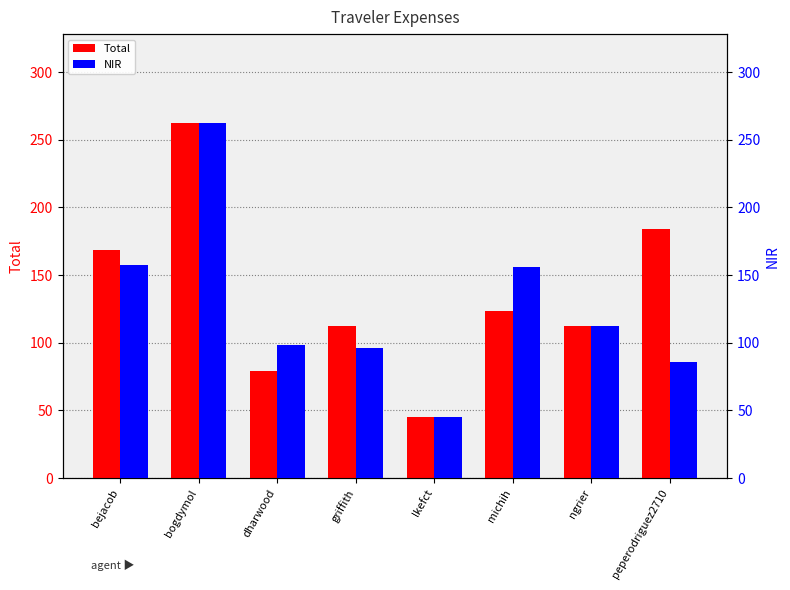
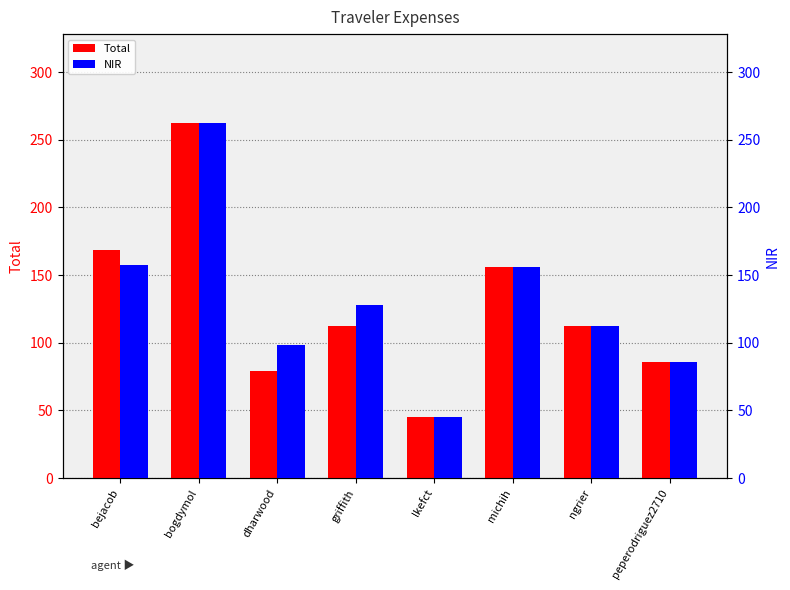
  {
    "Total": {
      "bejacob": 169,
      "bogdymol": 262,
      "dharwood": 80,
      "griffith": 113,
      "lkefct": 45,
-     "michih": 123,
+     "michih": 156,
      "ngrier": 113,
-     "peperodriguez2710": 184
+     "peperodriguez2710": 86
    },
    "NIR": {
      "bejacob": 157,
      "bogdymol": 262,
      "dharwood": 98,
-     "griffith": 96,
+     "griffith": 128,
      "lkefct": 45,
      "michih": 156,
      "ngrier": 113,
      "peperodriguez2710": 86
    }
  }
